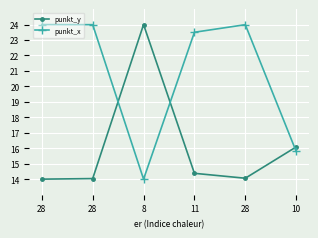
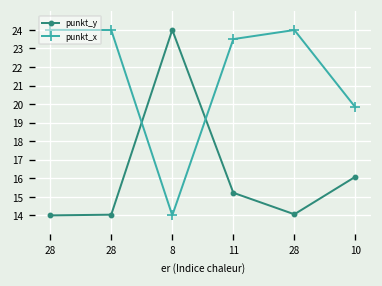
  {
    "punkt_y": {
      "8": 24.0,
-     "11": 14.4,
+     "11": 15.2,
      "10": 16.1
    },
    "punkt_x": {
      "8": 14.0,
      "11": 23.5,
-     "10": 15.8
+     "10": 19.8
    }
  }
